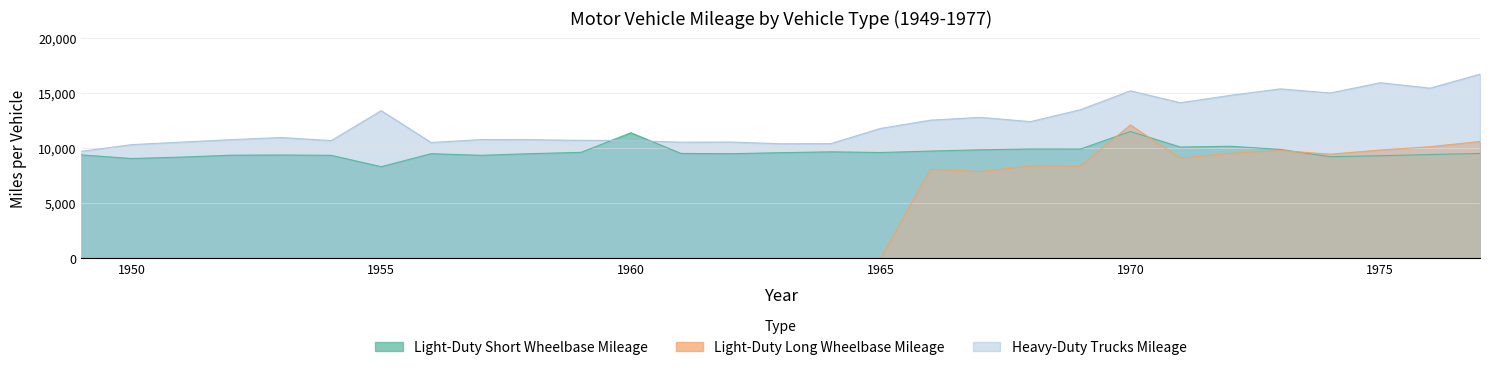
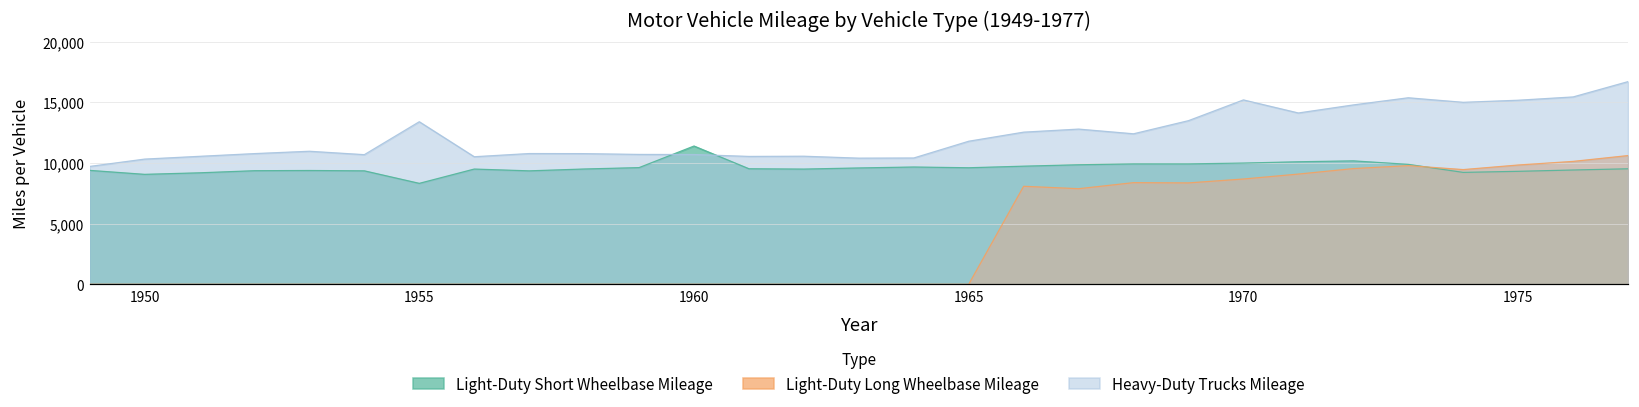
  {
    "Light-Duty Short Wheelbase Mileage": {
      "1950": "9,100",
      "1955": "8,300",
      "1960": "11,400",
      "1965": "9,600",
-     "1970": "11,500",
+     "1970": "10,000",
      "1975": "9,300"
    },
    "Light-Duty Long Wheelbase Mileage": {
      "1950": "0",
      "1955": "0",
      "1960": "0",
      "1965": "0",
-     "1970": "12,100",
+     "1970": "8,700",
      "1975": "9,800"
    },
    "Heavy-Duty Trucks Mileage": {
      "1950": "10,300",
      "1955": "13,400",
      "1960": "10,700",
      "1965": "11,800",
      "1970": "15,200",
-     "1975": "15,900"
+     "1975": "15,200"
    }
  }
